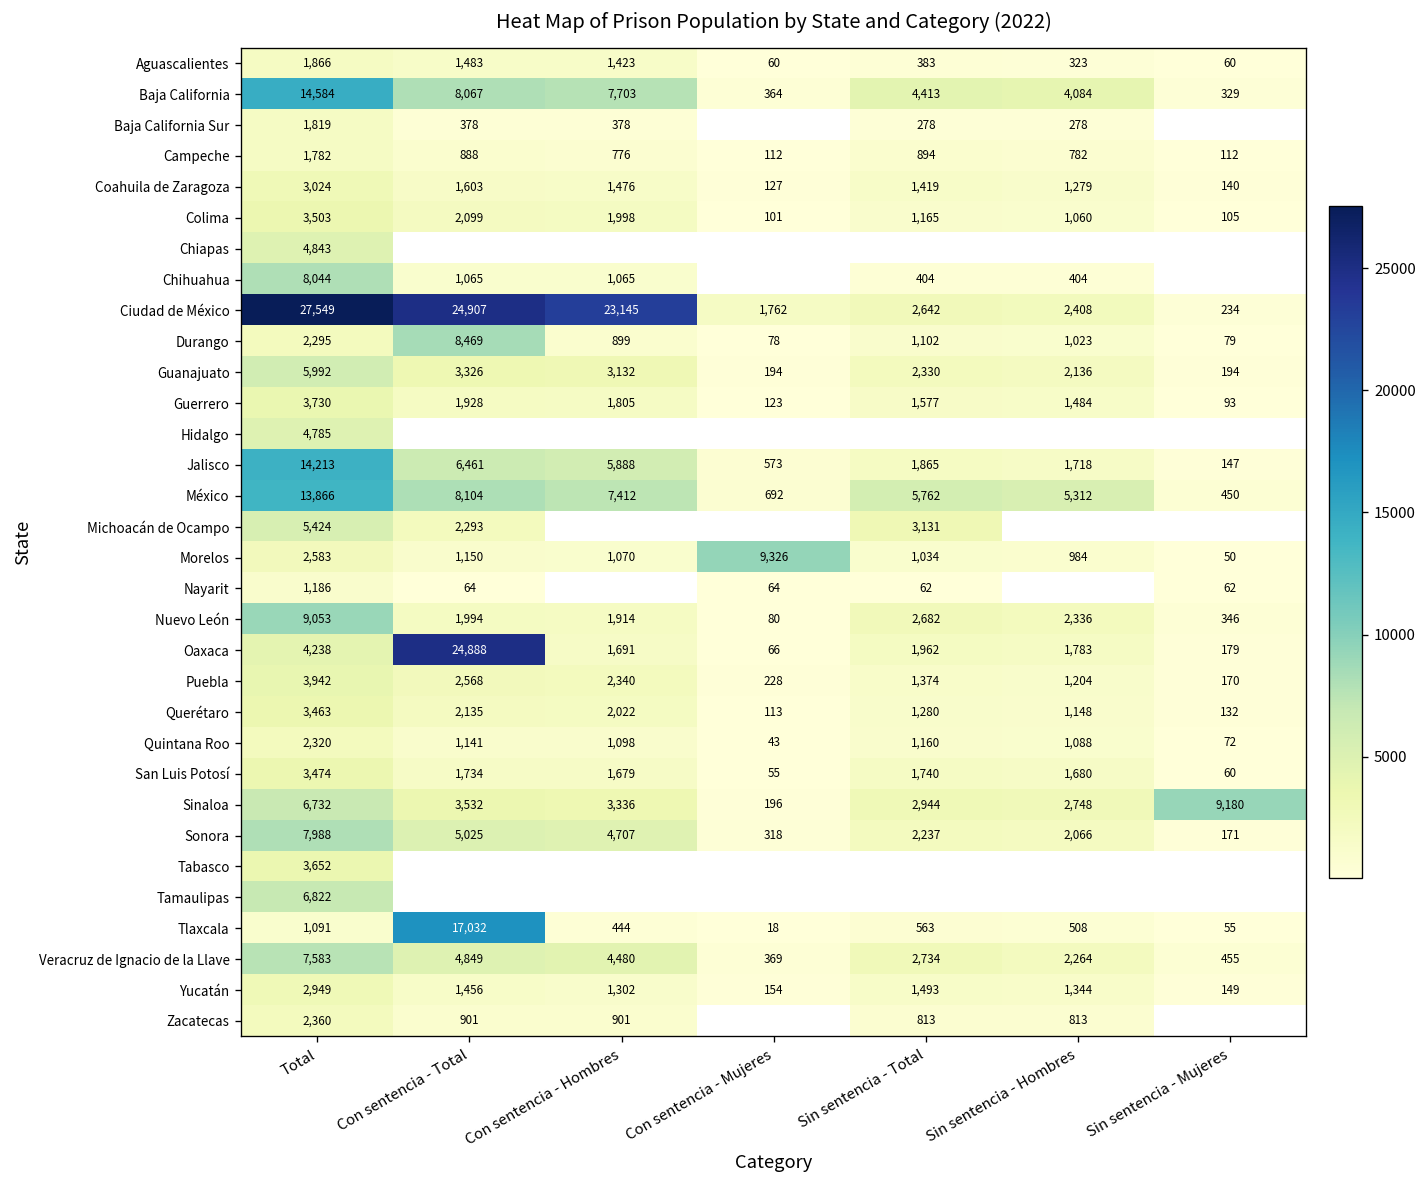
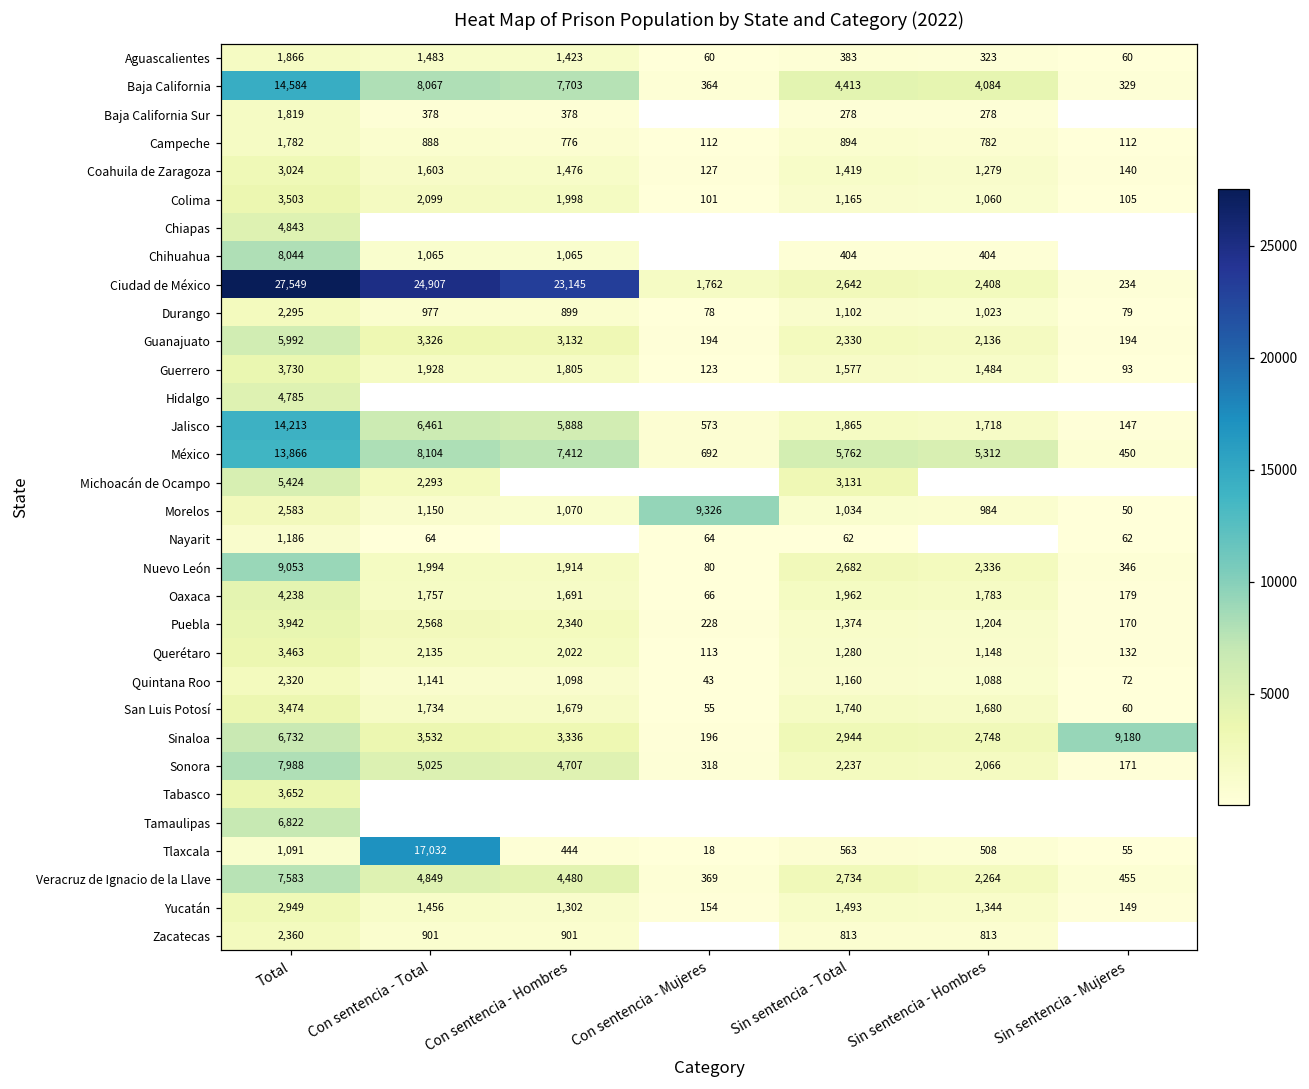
  {
    "Aguascalientes": {
      "Total": "1,866",
      "Con sentencia - Total": "1,483",
      "Con sentencia - Hombres": "1,423",
      "Con sentencia - Mujeres": "60",
      "Sin sentencia - Total": "383",
      "Sin sentencia - Hombres": "323",
      "Sin sentencia - Mujeres": "60"
    },
    "Baja California": {
      "Total": "14,584",
      "Con sentencia - Total": "8,067",
      "Con sentencia - Hombres": "7,703",
      "Con sentencia - Mujeres": "364",
      "Sin sentencia - Total": "4,413",
      "Sin sentencia - Hombres": "4,084",
      "Sin sentencia - Mujeres": "329"
    },
    "Baja California Sur": {
      "Total": "1,819",
      "Con sentencia - Total": "378",
      "Con sentencia - Hombres": "378",
      "Sin sentencia - Total": "278",
      "Sin sentencia - Hombres": "278"
    },
    "Campeche": {
      "Total": "1,782",
      "Con sentencia - Total": "888",
      "Con sentencia - Hombres": "776",
      "Con sentencia - Mujeres": "112",
      "Sin sentencia - Total": "894",
      "Sin sentencia - Hombres": "782",
      "Sin sentencia - Mujeres": "112"
    },
    "Coahuila de Zaragoza": {
      "Total": "3,024",
      "Con sentencia - Total": "1,603",
      "Con sentencia - Hombres": "1,476",
      "Con sentencia - Mujeres": "127",
      "Sin sentencia - Total": "1,419",
      "Sin sentencia - Hombres": "1,279",
      "Sin sentencia - Mujeres": "140"
    },
    "Colima": {
      "Total": "3,503",
      "Con sentencia - Total": "2,099",
      "Con sentencia - Hombres": "1,998",
      "Con sentencia - Mujeres": "101",
      "Sin sentencia - Total": "1,165",
      "Sin sentencia - Hombres": "1,060",
      "Sin sentencia - Mujeres": "105"
    },
    "Chiapas": {
      "Total": "4,843"
    },
    "Chihuahua": {
      "Total": "8,044",
      "Con sentencia - Total": "1,065",
      "Con sentencia - Hombres": "1,065",
      "Sin sentencia - Total": "404",
      "Sin sentencia - Hombres": "404"
    },
    "Ciudad de México": {
      "Total": "27,549",
      "Con sentencia - Total": "24,907",
      "Con sentencia - Hombres": "23,145",
      "Con sentencia - Mujeres": "1,762",
      "Sin sentencia - Total": "2,642",
      "Sin sentencia - Hombres": "2,408",
      "Sin sentencia - Mujeres": "234"
    },
    "Durango": {
      "Total": "2,295",
-     "Con sentencia - Total": "8,469",
+     "Con sentencia - Total": "977",
      "Con sentencia - Hombres": "899",
      "Con sentencia - Mujeres": "78",
      "Sin sentencia - Total": "1,102",
      "Sin sentencia - Hombres": "1,023",
      "Sin sentencia - Mujeres": "79"
    },
    "Guanajuato": {
      "Total": "5,992",
      "Con sentencia - Total": "3,326",
      "Con sentencia - Hombres": "3,132",
      "Con sentencia - Mujeres": "194",
      "Sin sentencia - Total": "2,330",
      "Sin sentencia - Hombres": "2,136",
      "Sin sentencia - Mujeres": "194"
    },
    "Guerrero": {
      "Total": "3,730",
      "Con sentencia - Total": "1,928",
      "Con sentencia - Hombres": "1,805",
      "Con sentencia - Mujeres": "123",
      "Sin sentencia - Total": "1,577",
      "Sin sentencia - Hombres": "1,484",
      "Sin sentencia - Mujeres": "93"
    },
    "Hidalgo": {
      "Total": "4,785"
    },
    "Jalisco": {
      "Total": "14,213",
      "Con sentencia - Total": "6,461",
      "Con sentencia - Hombres": "5,888",
      "Con sentencia - Mujeres": "573",
      "Sin sentencia - Total": "1,865",
      "Sin sentencia - Hombres": "1,718",
      "Sin sentencia - Mujeres": "147"
    },
    "México": {
      "Total": "13,866",
      "Con sentencia - Total": "8,104",
      "Con sentencia - Hombres": "7,412",
      "Con sentencia - Mujeres": "692",
      "Sin sentencia - Total": "5,762",
      "Sin sentencia - Hombres": "5,312",
      "Sin sentencia - Mujeres": "450"
    },
    "Michoacán de Ocampo": {
      "Total": "5,424",
      "Con sentencia - Total": "2,293",
      "Sin sentencia - Total": "3,131"
    },
    "Morelos": {
      "Total": "2,583",
      "Con sentencia - Total": "1,150",
      "Con sentencia - Hombres": "1,070",
      "Con sentencia - Mujeres": "9,326",
      "Sin sentencia - Total": "1,034",
      "Sin sentencia - Hombres": "984",
      "Sin sentencia - Mujeres": "50"
    },
    "Nayarit": {
      "Total": "1,186",
      "Con sentencia - Total": "64",
      "Con sentencia - Mujeres": "64",
      "Sin sentencia - Total": "62",
      "Sin sentencia - Mujeres": "62"
    },
    "Nuevo León": {
      "Total": "9,053",
      "Con sentencia - Total": "1,994",
      "Con sentencia - Hombres": "1,914",
      "Con sentencia - Mujeres": "80",
      "Sin sentencia - Total": "2,682",
      "Sin sentencia - Hombres": "2,336",
      "Sin sentencia - Mujeres": "346"
    },
    "Oaxaca": {
      "Total": "4,238",
-     "Con sentencia - Total": "24,888",
+     "Con sentencia - Total": "1,757",
      "Con sentencia - Hombres": "1,691",
      "Con sentencia - Mujeres": "66",
      "Sin sentencia - Total": "1,962",
      "Sin sentencia - Hombres": "1,783",
      "Sin sentencia - Mujeres": "179"
    },
    "Puebla": {
      "Total": "3,942",
      "Con sentencia - Total": "2,568",
      "Con sentencia - Hombres": "2,340",
      "Con sentencia - Mujeres": "228",
      "Sin sentencia - Total": "1,374",
      "Sin sentencia - Hombres": "1,204",
      "Sin sentencia - Mujeres": "170"
    },
    "Querétaro": {
      "Total": "3,463",
      "Con sentencia - Total": "2,135",
      "Con sentencia - Hombres": "2,022",
      "Con sentencia - Mujeres": "113",
      "Sin sentencia - Total": "1,280",
      "Sin sentencia - Hombres": "1,148",
      "Sin sentencia - Mujeres": "132"
    },
    "Quintana Roo": {
      "Total": "2,320",
      "Con sentencia - Total": "1,141",
      "Con sentencia - Hombres": "1,098",
      "Con sentencia - Mujeres": "43",
      "Sin sentencia - Total": "1,160",
      "Sin sentencia - Hombres": "1,088",
      "Sin sentencia - Mujeres": "72"
    },
    "San Luis Potosí": {
      "Total": "3,474",
      "Con sentencia - Total": "1,734",
      "Con sentencia - Hombres": "1,679",
      "Con sentencia - Mujeres": "55",
      "Sin sentencia - Total": "1,740",
      "Sin sentencia - Hombres": "1,680",
      "Sin sentencia - Mujeres": "60"
    },
    "Sinaloa": {
      "Total": "6,732",
      "Con sentencia - Total": "3,532",
      "Con sentencia - Hombres": "3,336",
      "Con sentencia - Mujeres": "196",
      "Sin sentencia - Total": "2,944",
      "Sin sentencia - Hombres": "2,748",
      "Sin sentencia - Mujeres": "9,180"
    },
    "Sonora": {
      "Total": "7,988",
      "Con sentencia - Total": "5,025",
      "Con sentencia - Hombres": "4,707",
      "Con sentencia - Mujeres": "318",
      "Sin sentencia - Total": "2,237",
      "Sin sentencia - Hombres": "2,066",
      "Sin sentencia - Mujeres": "171"
    },
    "Tabasco": {
      "Total": "3,652"
    },
    "Tamaulipas": {
      "Total": "6,822"
    },
    "Tlaxcala": {
      "Total": "1,091",
      "Con sentencia - Total": "17,032",
      "Con sentencia - Hombres": "444",
      "Con sentencia - Mujeres": "18",
      "Sin sentencia - Total": "563",
      "Sin sentencia - Hombres": "508",
      "Sin sentencia - Mujeres": "55"
    },
    "Veracruz de Ignacio de la Llave": {
      "Total": "7,583",
      "Con sentencia - Total": "4,849",
      "Con sentencia - Hombres": "4,480",
      "Con sentencia - Mujeres": "369",
      "Sin sentencia - Total": "2,734",
      "Sin sentencia - Hombres": "2,264",
      "Sin sentencia - Mujeres": "455"
    },
    "Yucatán": {
      "Total": "2,949",
      "Con sentencia - Total": "1,456",
      "Con sentencia - Hombres": "1,302",
      "Con sentencia - Mujeres": "154",
      "Sin sentencia - Total": "1,493",
      "Sin sentencia - Hombres": "1,344",
      "Sin sentencia - Mujeres": "149"
    },
    "Zacatecas": {
      "Total": "2,360",
      "Con sentencia - Total": "901",
      "Con sentencia - Hombres": "901",
      "Sin sentencia - Total": "813",
      "Sin sentencia - Hombres": "813"
    }
  }
